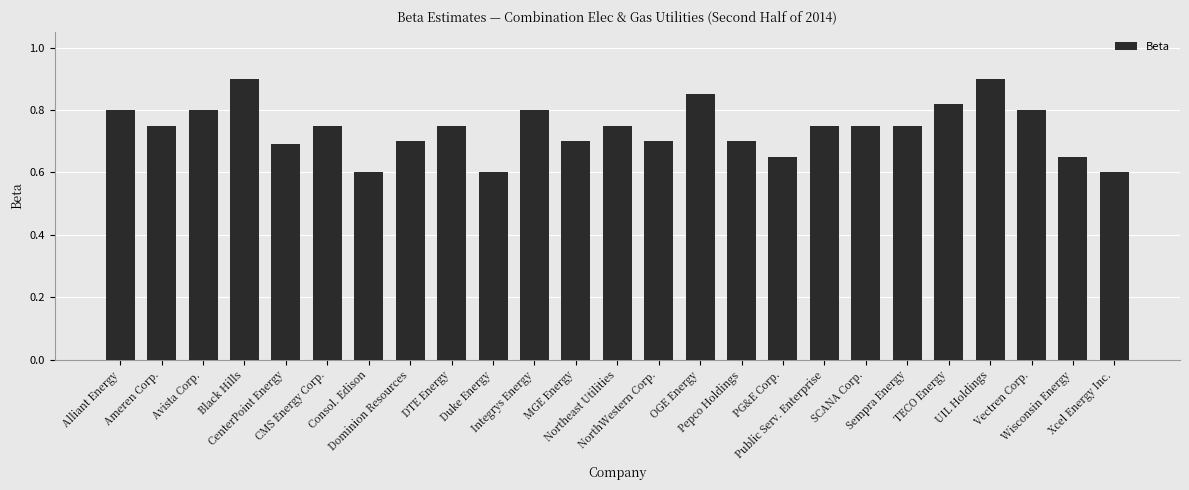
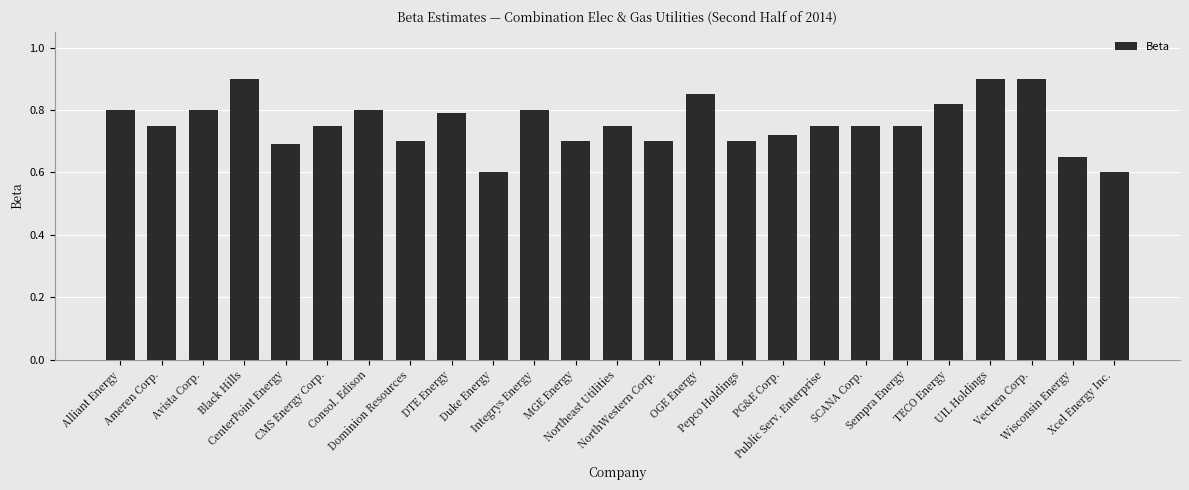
  {
    "Alliant Energy": 0.80,
    "Ameren Corp.": 0.75,
    "Avista Corp.": 0.80,
    "Black Hills": 0.90,
    "CenterPoint Energy": 0.69,
    "CMS Energy Corp.": 0.75,
-   "Consol. Edison": 0.6,
+   "Consol. Edison": 0.8,
    "Dominion Resources": 0.70,
-   "DTE Energy": 0.75,
+   "DTE Energy": 0.79,
    "Duke Energy": 0.60,
    "Integrys Energy": 0.80,
    "MGE Energy": 0.70,
    "Northeast Utilities": 0.75,
    "NorthWestern Corp.": 0.70,
    "OGE Energy": 0.85,
    "Pepco Holdings": 0.70,
-   "PG&E Corp.": 0.65,
+   "PG&E Corp.": 0.72,
    "Public Serv. Enterprise": 0.75,
    "SCANA Corp.": 0.75,
    "Sempra Energy": 0.75,
    "TECO Energy": 0.82,
    "UIL Holdings": 0.90,
-   "Vectren Corp.": 0.8,
+   "Vectren Corp.": 0.9,
    "Wisconsin Energy": 0.65,
    "Xcel Energy Inc.": 0.60
  }
